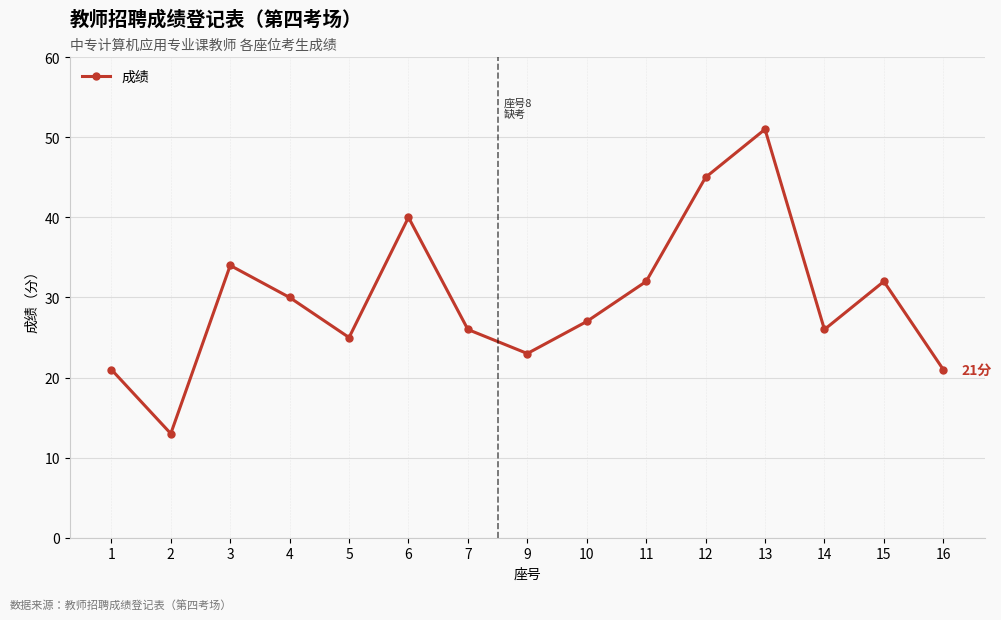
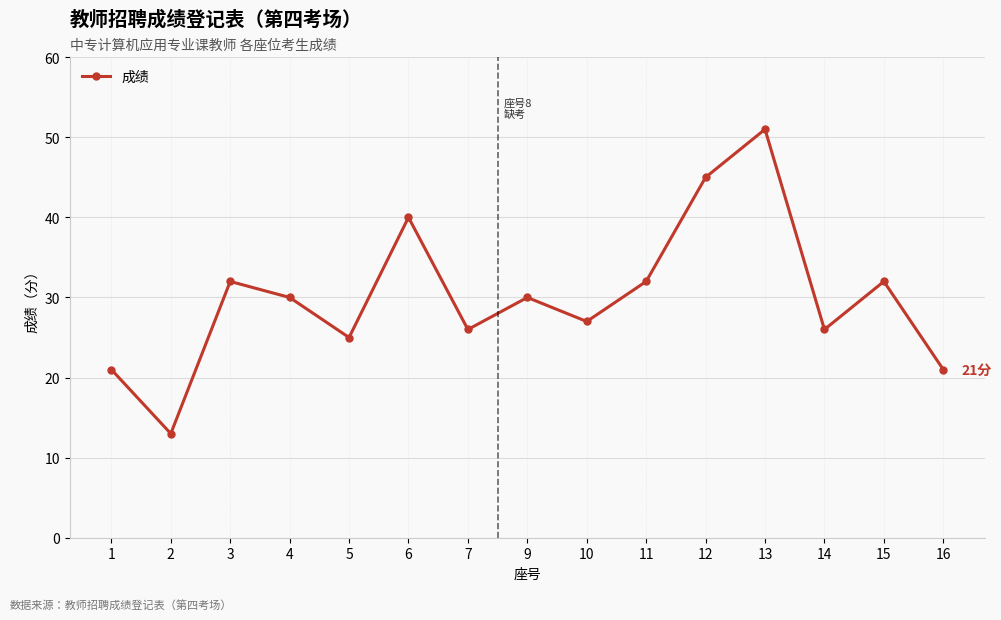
  {
    "1": 21,
    "2": 13,
-   "3": 34,
+   "3": 32,
    "4": 30,
    "5": 25,
    "6": 40,
    "7": 26,
-   "9": 23,
+   "9": 30,
    "10": 27,
    "11": 32,
    "12": 45,
    "13": 51,
    "14": 26,
    "15": 32
  }
